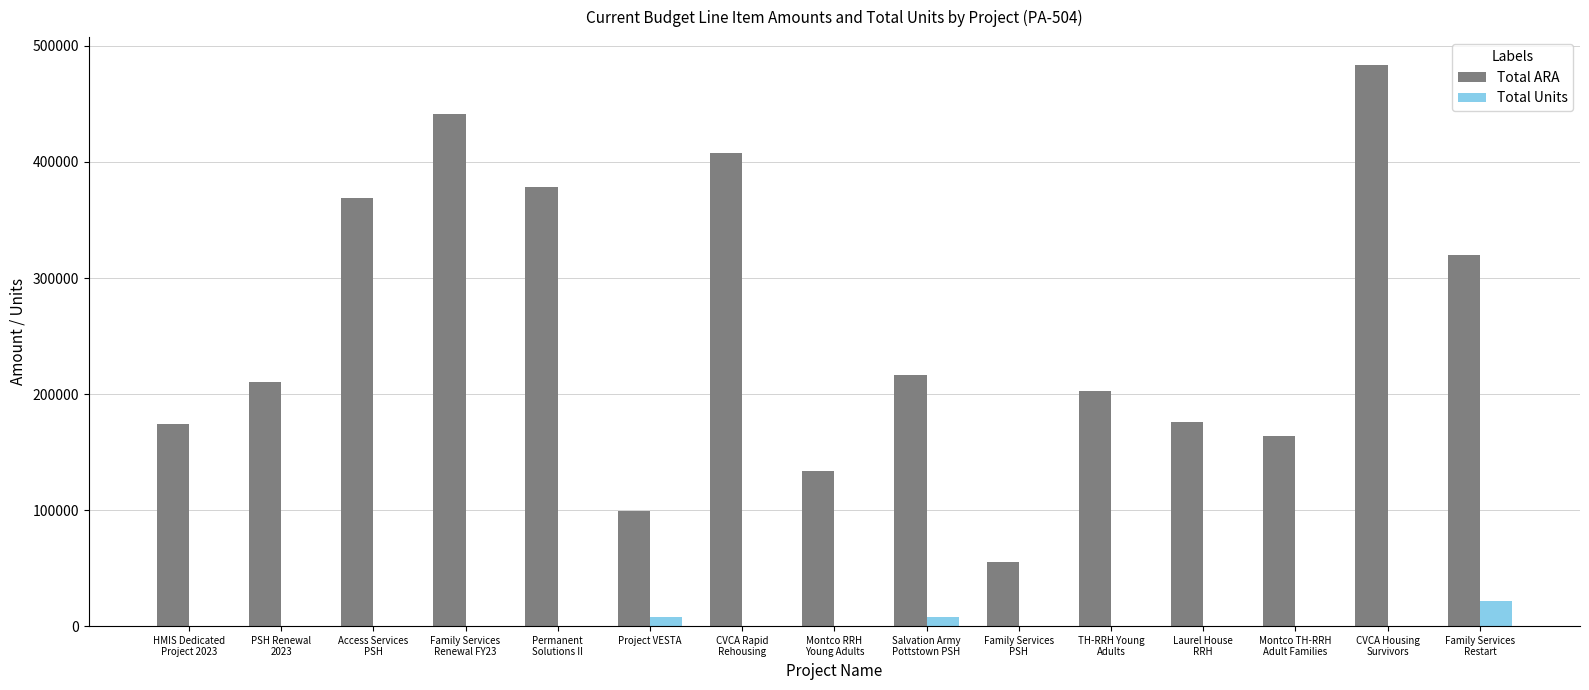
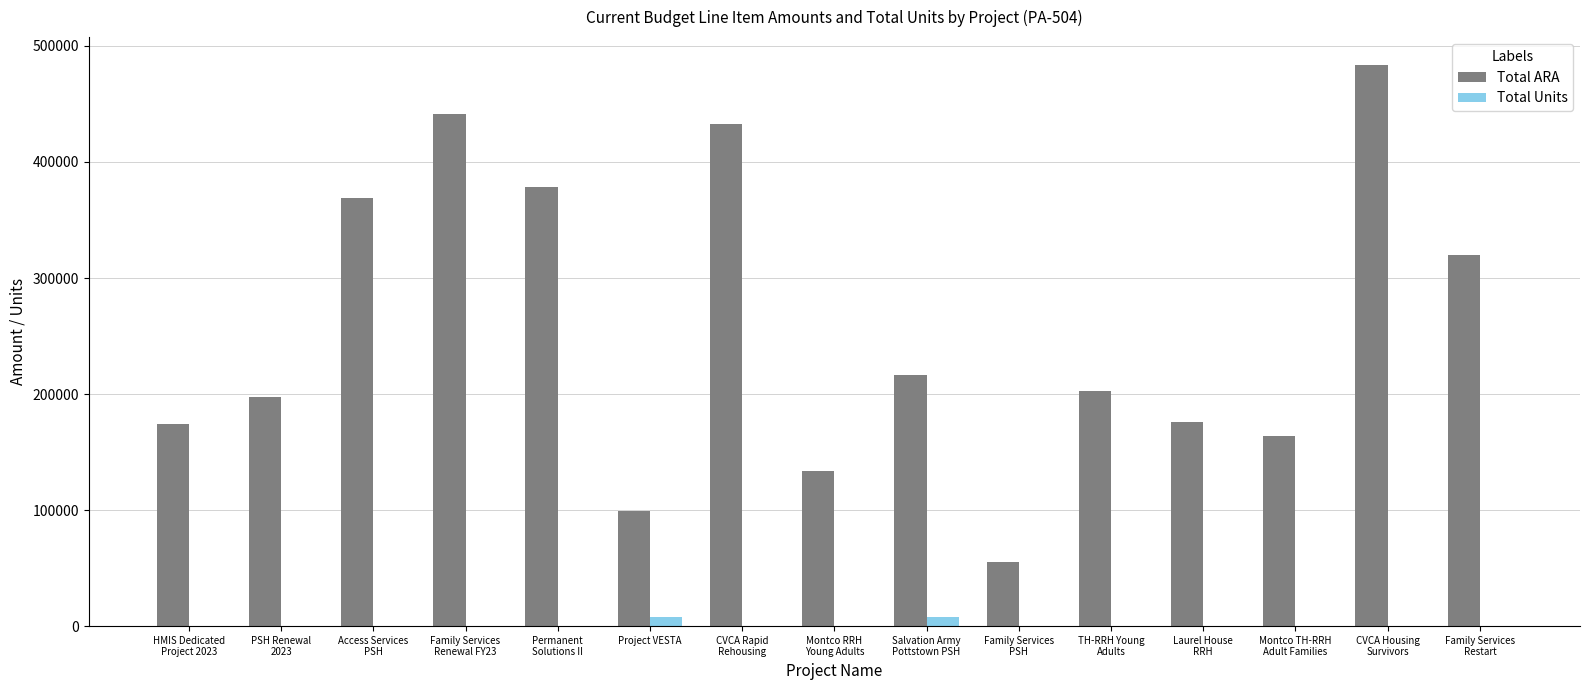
  {
    "Total ARA": {
      "HMIS Dedicated Project 2023": 174000,
-     "PSH Renewal 2023": 211000,
+     "PSH Renewal 2023": 198000,
      "Access Services PSH": 369000,
      "Family Services Renewal FY23": 441000,
      "Permanent Solutions II": 378000,
      "Project VESTA": 99000,
-     "CVCA Rapid Rehousing": 408000,
+     "CVCA Rapid Rehousing": 433000,
      "Montco RRH Young Adults": 134000,
      "Salvation Army Pottstown PSH": 216000,
      "Family Services PSH": 55000,
      "TH-RRH Young Adults": 202000,
      "Laurel House RRH": 176000,
      "Montco TH-RRH Adult Families": 163000,
      "CVCA Housing Survivors": 483000,
      "Family Services Restart": 320000
    },
    "Total Units": {
      "HMIS Dedicated Project 2023": 0,
      "Access Services PSH": 0,
      "Permanent Solutions II": 0,
      "Project VESTA": 8000,
      "Salvation Army Pottstown PSH": 8000,
-     "Family Services Restart": 22000
+     "Family Services Restart": 0
    }
  }
